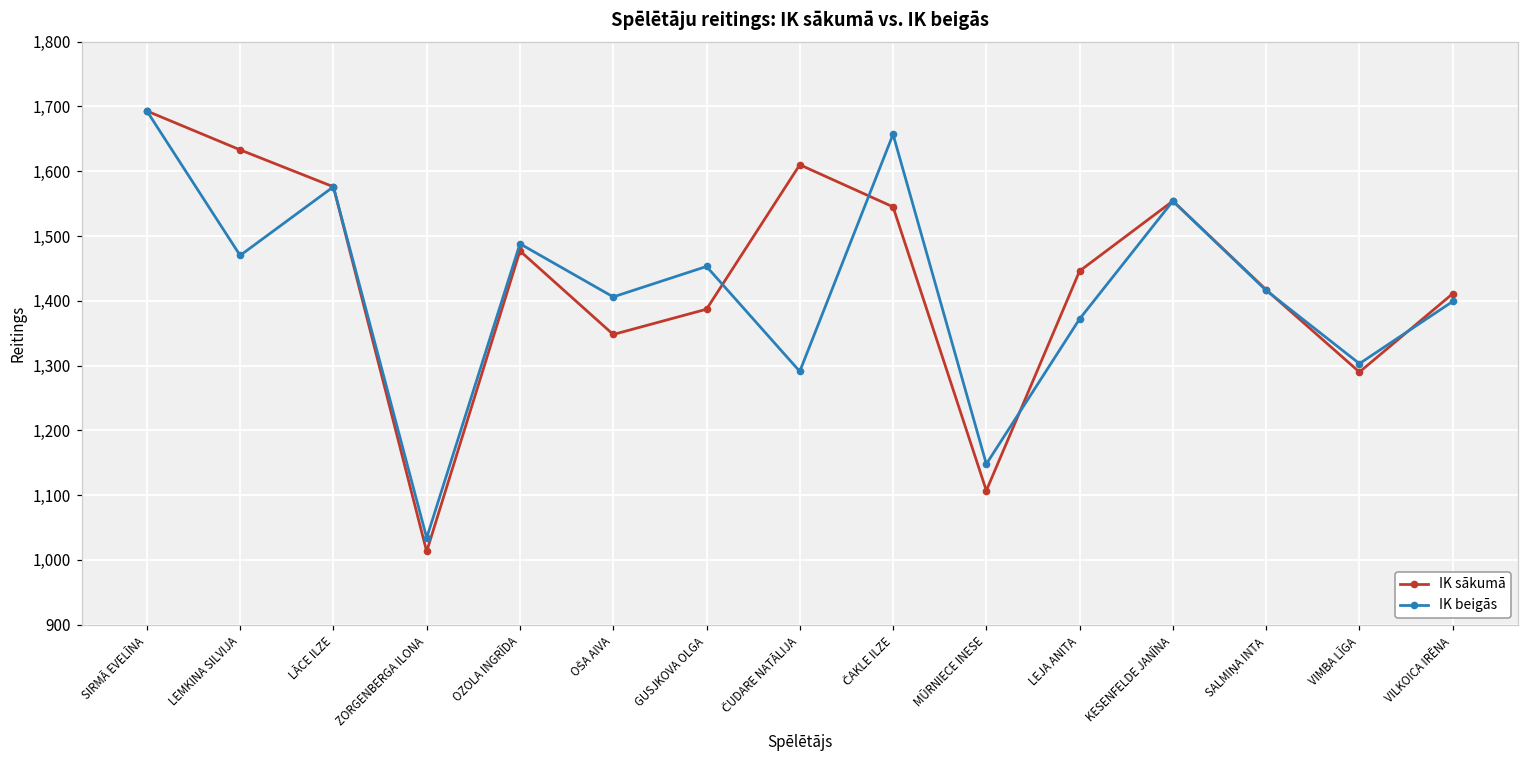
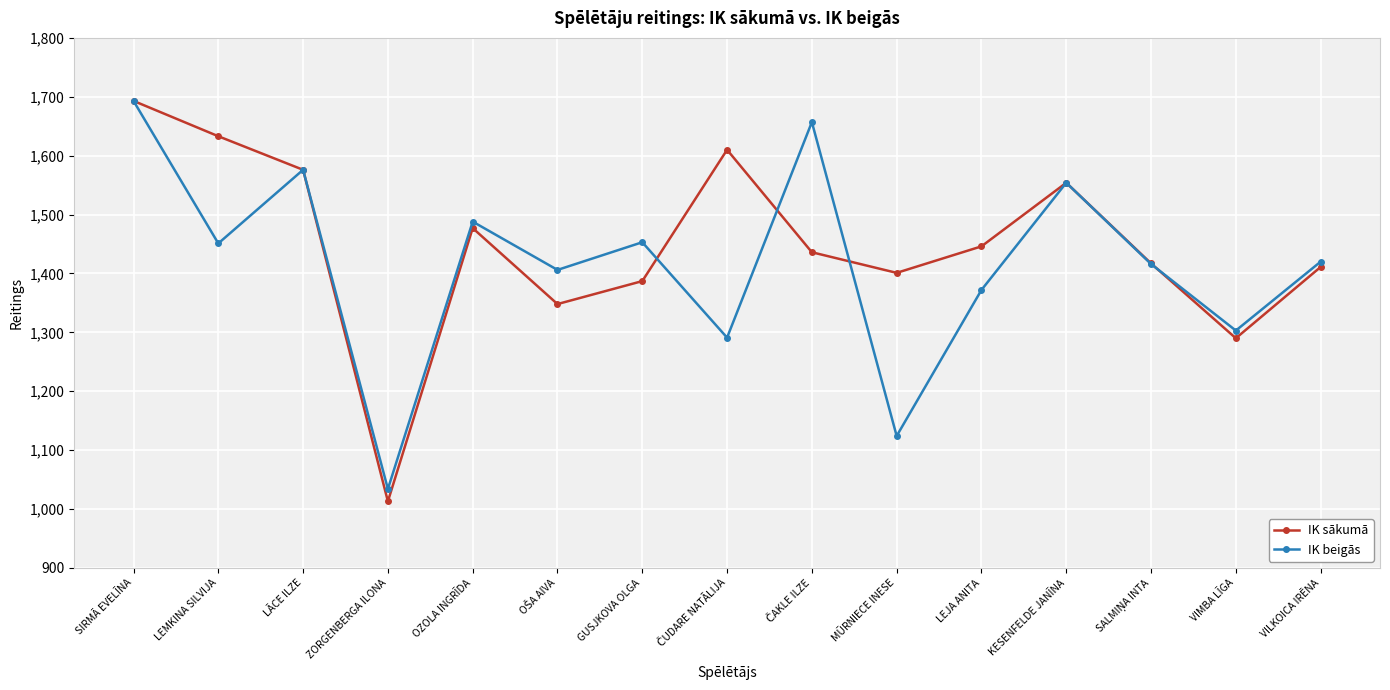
  {
    "IK sākumā": {
      "LEMKINA SILVIJA": "1,630",
      "ZORGENBERGA ILONA": "1,010",
      "OZOLA INGRĪDA": "1,480",
      "OŠA AIVA": "1,350",
      "GUSJKOVA OLGA": "1,390",
      "ČUDARE NATĀLIJA": "1,610",
-     "ČAKLE ILZE": "1,550",
-     "MŪRNIECE INESE": "1,110",
+     "ČAKLE ILZE": "1,440",
+     "MŪRNIECE INESE": "1,400",
      "LEJA ANITA": "1,450",
      "VIMBA LĪGA": "1,290",
      "VILKOICA IRĒNA": "1,410"
    },
    "IK beigās": {
-     "LEMKINA SILVIJA": "1,470",
+     "LEMKINA SILVIJA": "1,450",
      "ZORGENBERGA ILONA": "1,030",
      "OZOLA INGRĪDA": "1,490",
      "OŠA AIVA": "1,410",
      "GUSJKOVA OLGA": "1,450",
      "ČUDARE NATĀLIJA": "1,290",
      "ČAKLE ILZE": "1,660",
-     "MŪRNIECE INESE": "1,150",
+     "MŪRNIECE INESE": "1,120",
      "LEJA ANITA": "1,370",
      "VIMBA LĪGA": "1,300",
-     "VILKOICA IRĒNA": "1,400"
+     "VILKOICA IRĒNA": "1,420"
    }
  }
